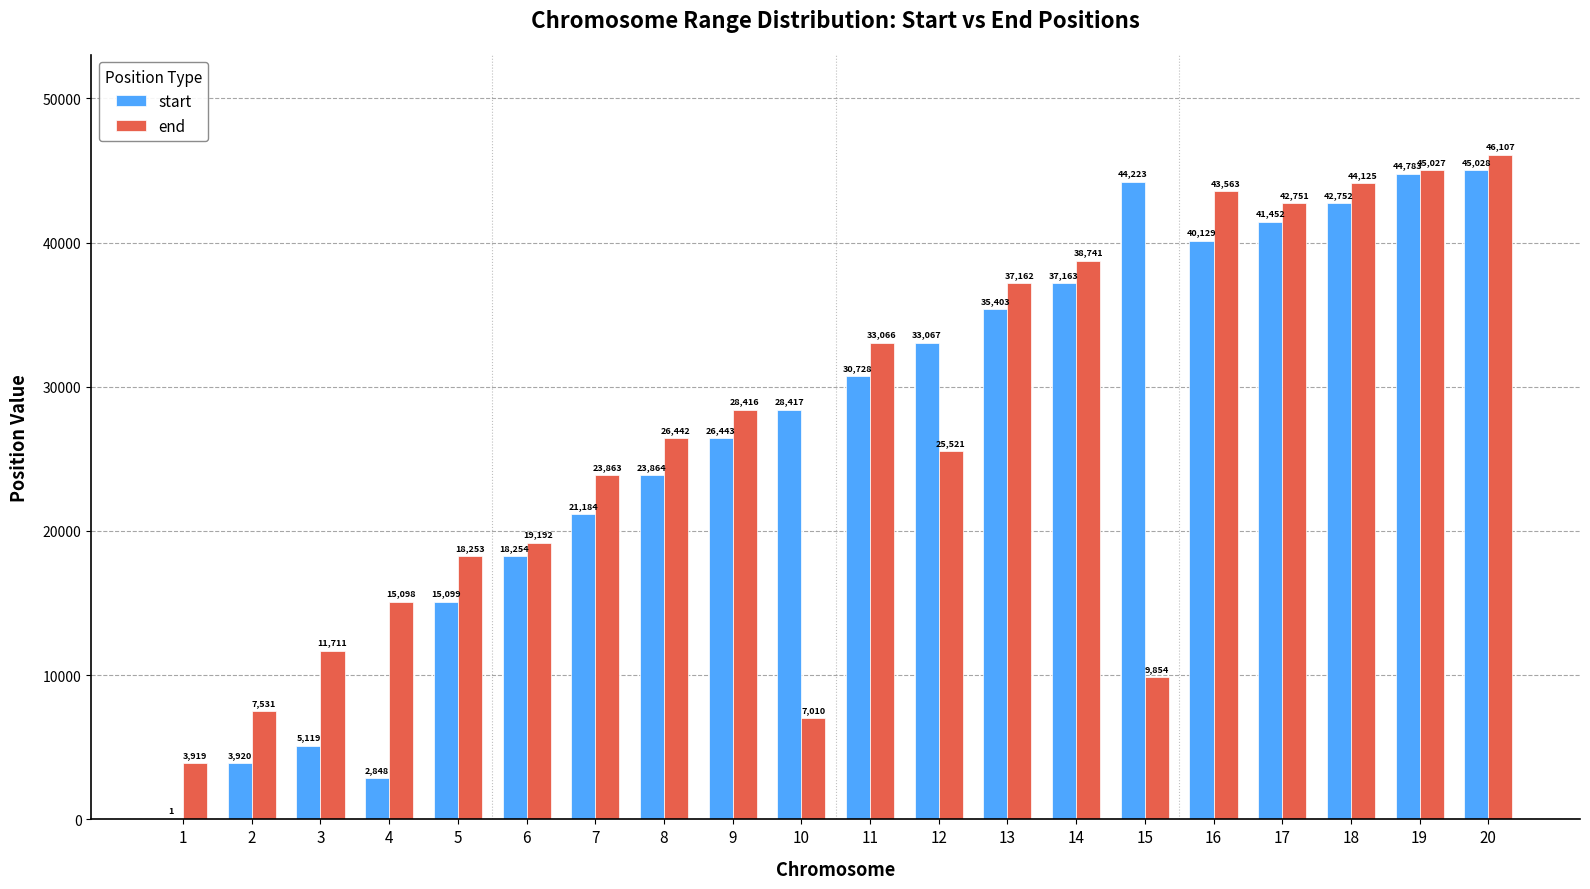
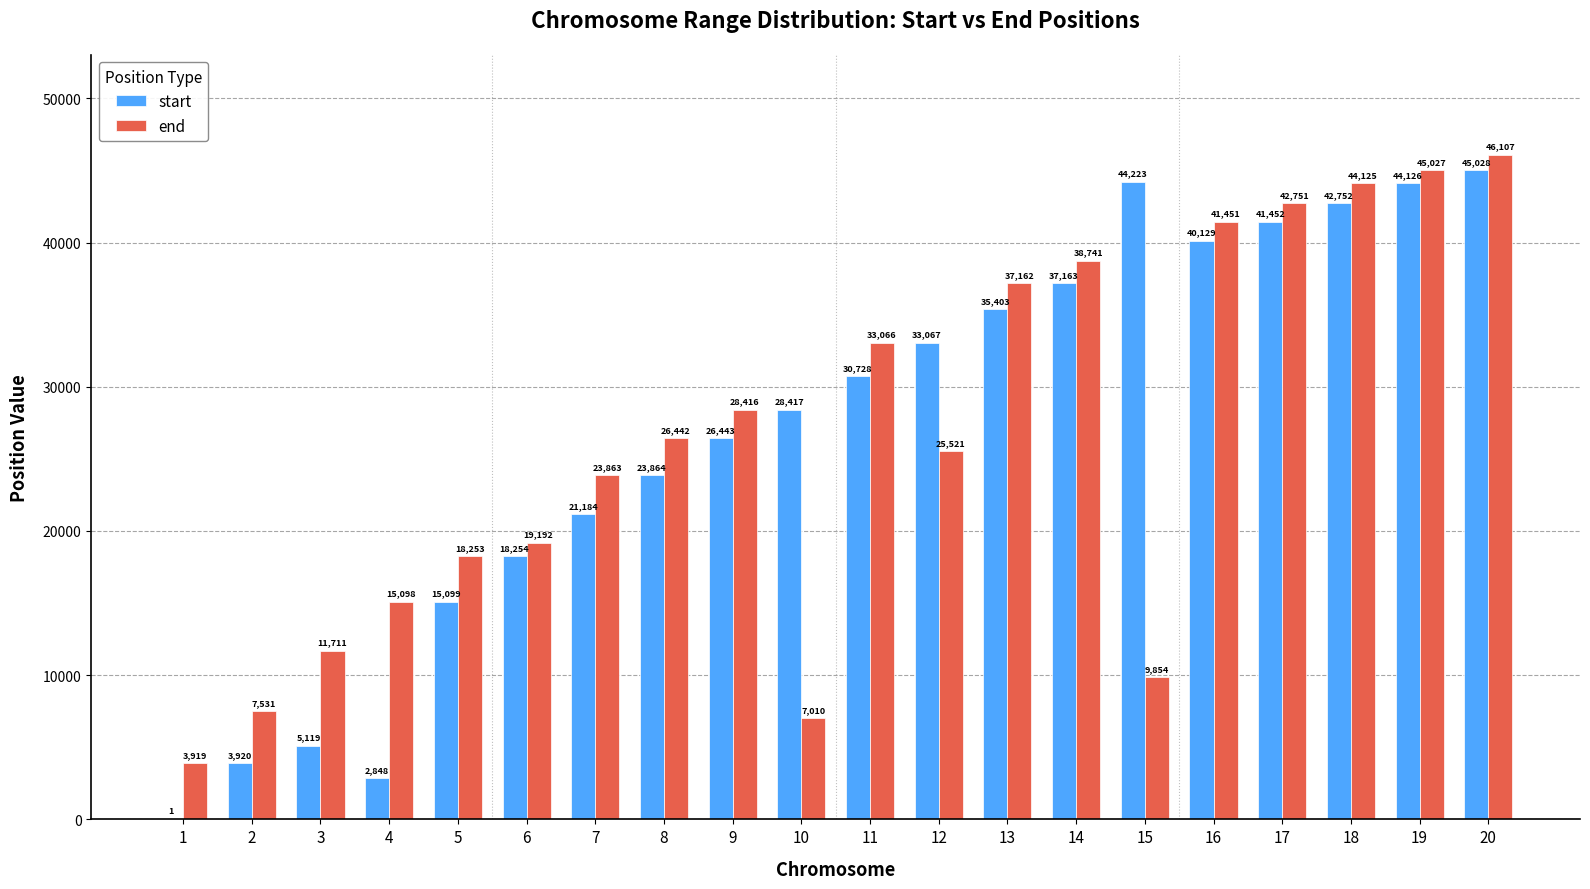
  {
    "start": {
      "1": "1",
      "2": "3,920",
      "3": "5,119",
      "4": "2,848",
      "5": "15,099",
      "6": "18,254",
      "7": "21,184",
      "8": "23,864",
      "9": "26,443",
      "10": "28,417",
      "11": "30,728",
      "12": "33,067",
      "13": "35,403",
      "14": "37,163",
      "15": "44,223",
      "16": "40,129",
      "17": "41,452",
      "18": "42,752",
-     "19": "44,783",
+     "19": "44,126",
      "20": "45,028"
    },
    "end": {
      "1": "3,919",
      "2": "7,531",
      "3": "11,711",
      "4": "15,098",
      "5": "18,253",
      "6": "19,192",
      "7": "23,863",
      "8": "26,442",
      "9": "28,416",
      "10": "7,010",
      "11": "33,066",
      "12": "25,521",
      "13": "37,162",
      "14": "38,741",
      "15": "9,854",
-     "16": "43,563",
+     "16": "41,451",
      "17": "42,751",
      "18": "44,125",
      "19": "45,027",
      "20": "46,107"
    }
  }
